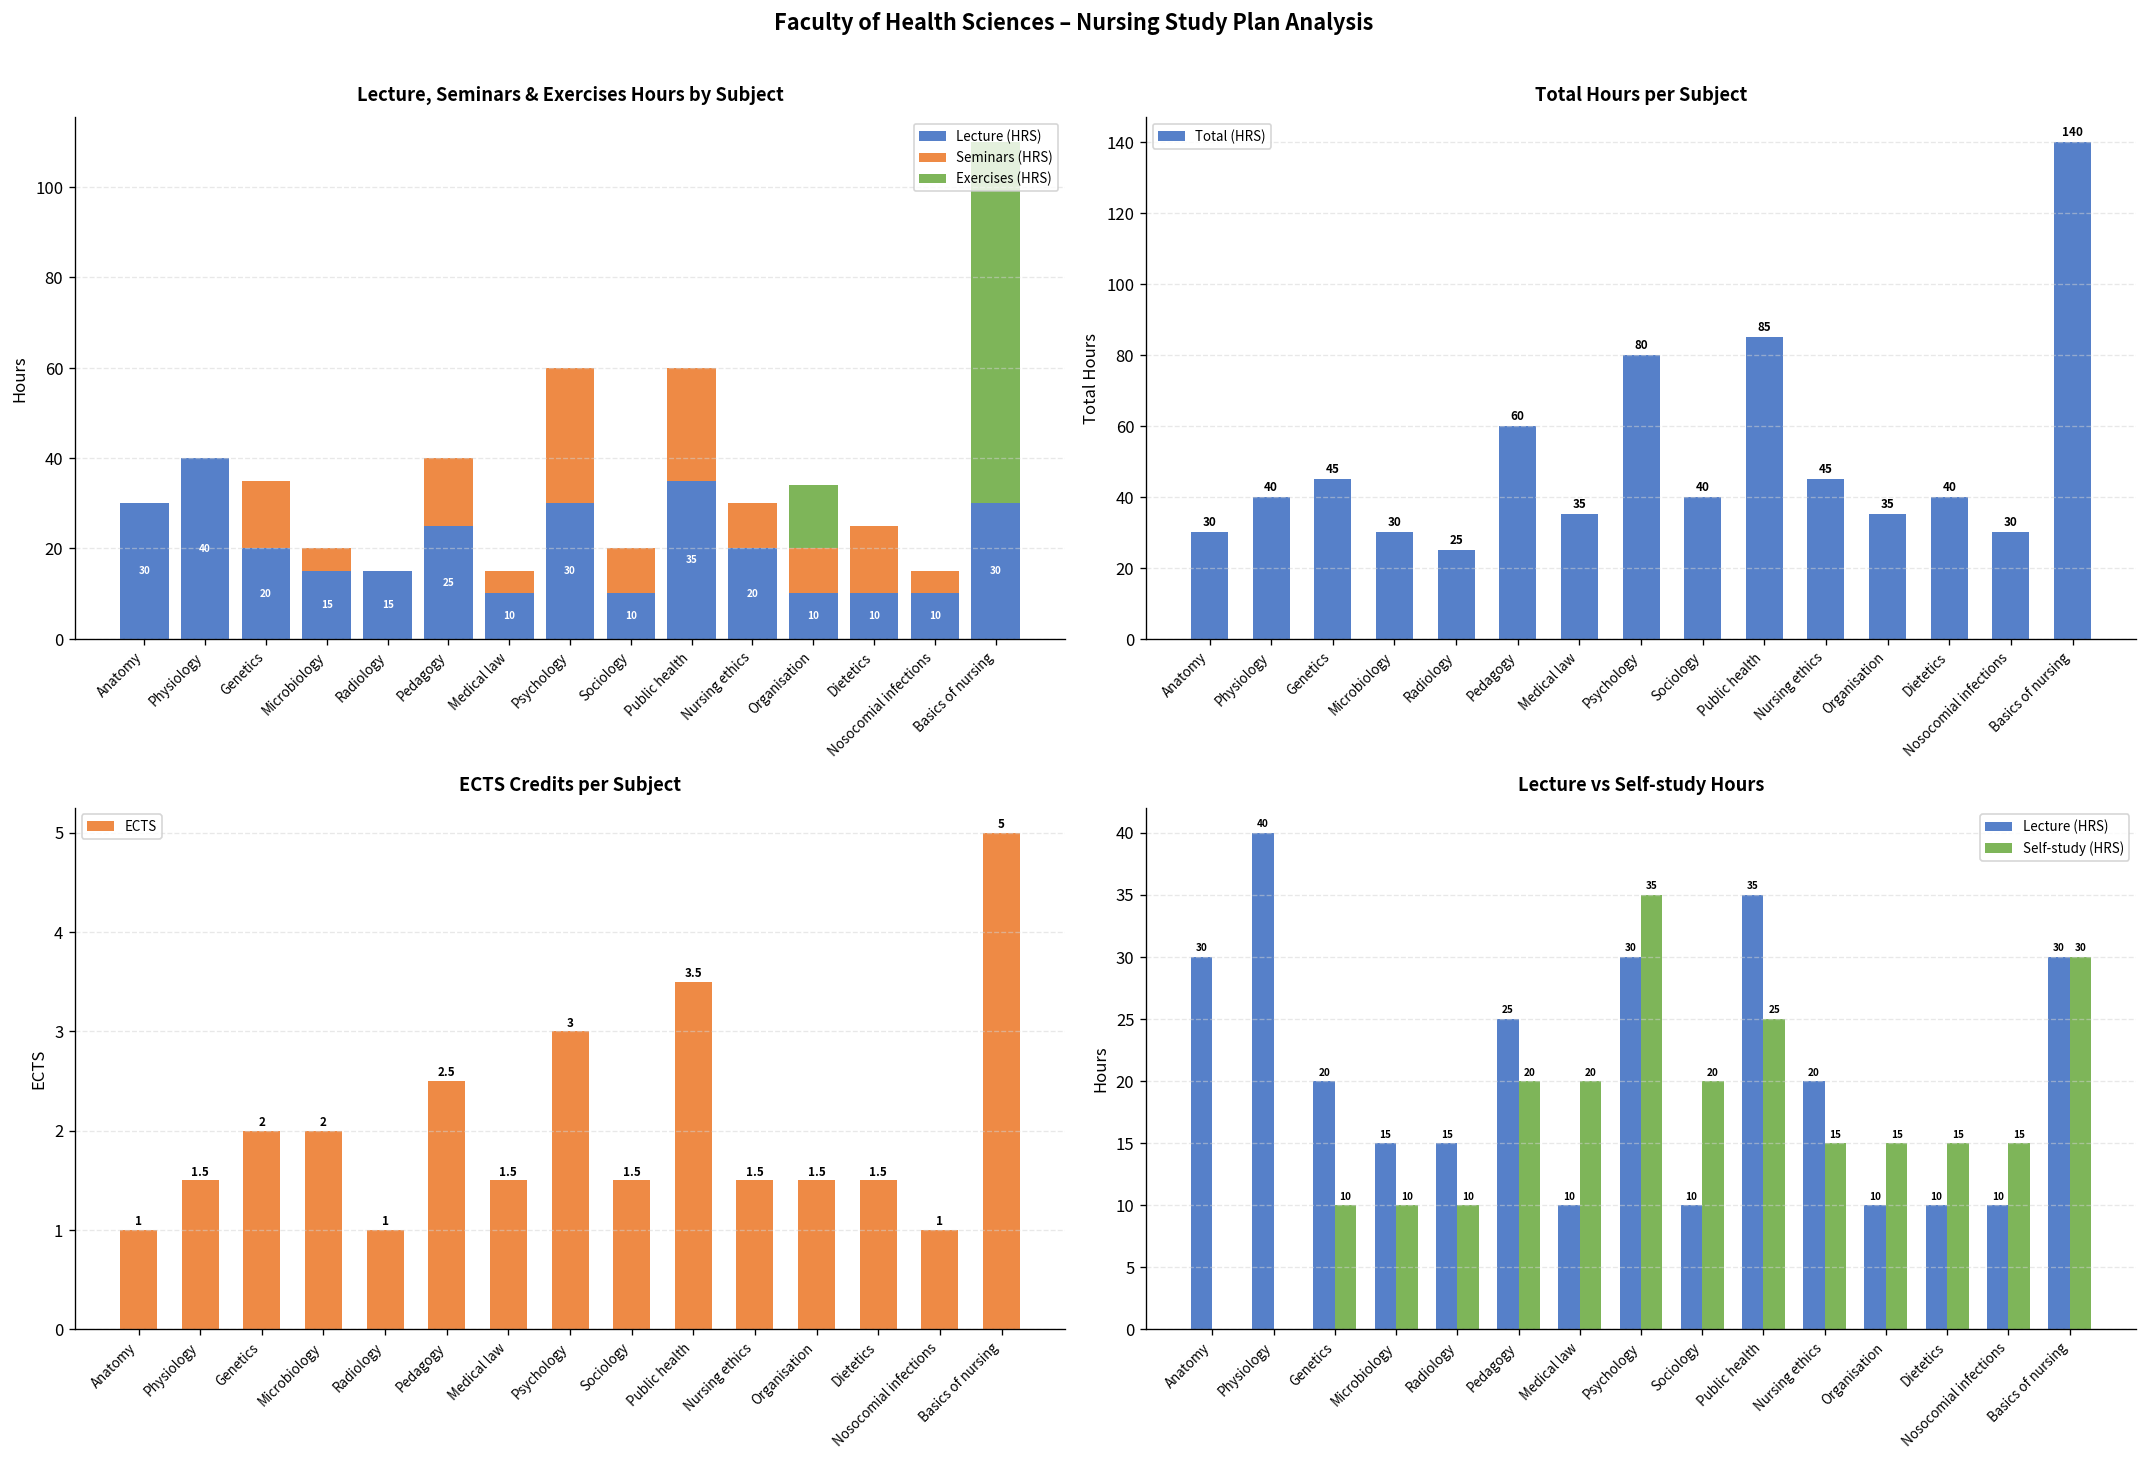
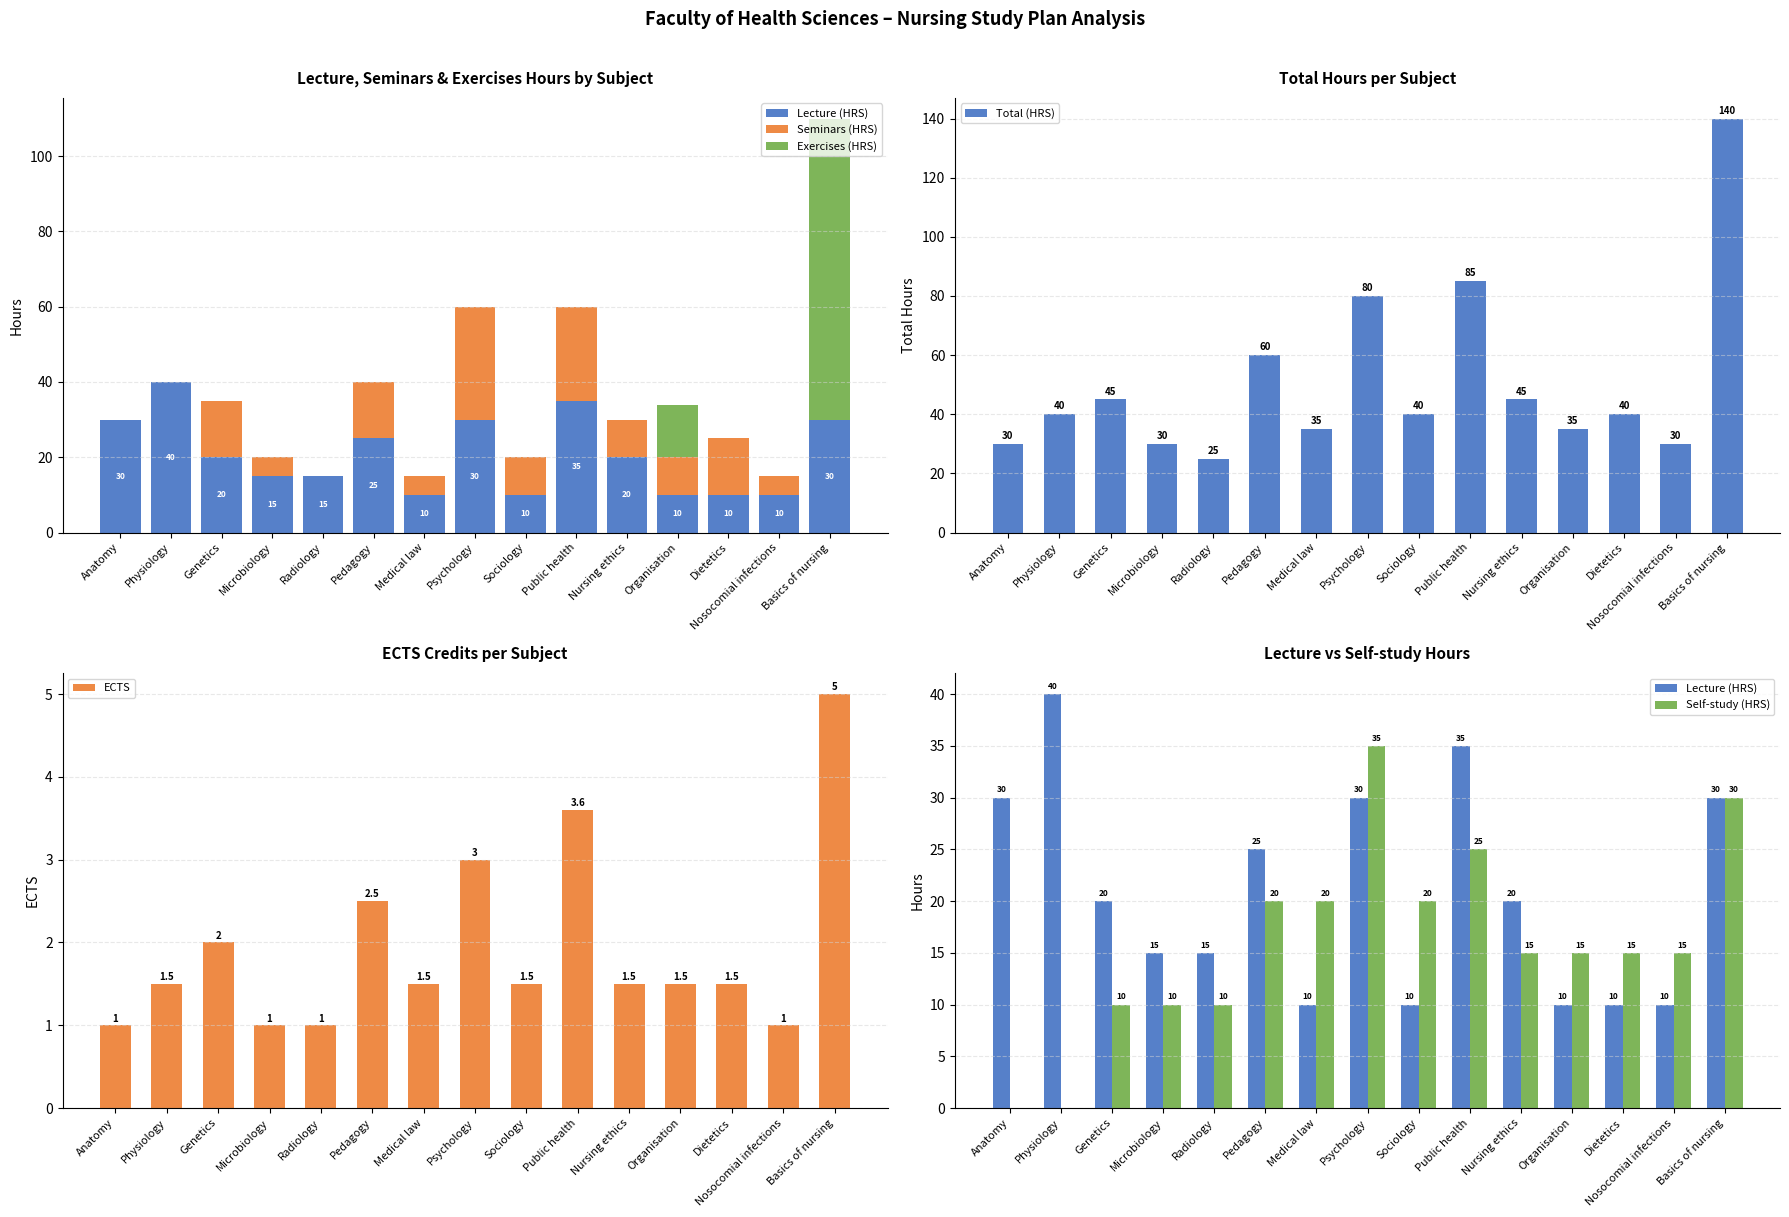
  {
    "Lecture, Seminars & Exercises Hours by Subject": {
      "Lecture (HRS)": {
        "Anatomy": 30,
        "Physiology": 40,
        "Genetics": 20,
        "Microbiology": 15,
        "Radiology": 15,
        "Pedagogy": 25,
        "Medical law": 10,
        "Psychology": 30,
        "Sociology": 10,
        "Public health": 35,
        "Nursing ethics": 20,
        "Organisation": 10,
        "Dietetics": 10,
        "Nosocomial infections": 10,
        "Basics of nursing": 30
      },
      "Exercises (HRS)": {
        "Anatomy": 0,
        "Physiology": 0,
        "Genetics": 0,
        "Microbiology": 0,
        "Radiology": 0,
        "Pedagogy": 0,
        "Medical law": 0,
        "Psychology": 0,
        "Sociology": 0,
        "Public health": 0,
        "Nursing ethics": 0,
        "Organisation": 14,
        "Dietetics": 0,
        "Nosocomial infections": 0
      }
    },
    "Total Hours per Subject": {
      "Anatomy": 30,
      "Physiology": 40,
      "Genetics": 45,
      "Microbiology": 30,
      "Radiology": 25,
      "Pedagogy": 60,
      "Medical law": 35,
      "Psychology": 80,
      "Sociology": 40,
      "Public health": 85,
      "Nursing ethics": 45,
      "Organisation": 35,
      "Dietetics": 40,
      "Nosocomial infections": 30,
      "Basics of nursing": 140
    },
    "ECTS Credits per Subject": {
      "Anatomy": 1,
      "Physiology": 1.5,
      "Genetics": 2,
-     "Microbiology": 2,
+     "Microbiology": 1,
      "Radiology": 1,
      "Pedagogy": 2.5,
      "Medical law": 1.5,
      "Psychology": 3,
      "Sociology": 1.5,
-     "Public health": 3.5,
+     "Public health": 3.6,
      "Nursing ethics": 1.5,
      "Organisation": 1.5,
      "Dietetics": 1.5,
      "Nosocomial infections": 1,
      "Basics of nursing": 5
    },
    "Lecture vs Self-study Hours": {
      "Lecture (HRS)": {
        "Anatomy": 30,
        "Physiology": 40,
        "Genetics": 20,
        "Microbiology": 15,
        "Radiology": 15,
        "Pedagogy": 25,
        "Medical law": 10,
        "Psychology": 30,
        "Sociology": 10,
        "Public health": 35,
        "Nursing ethics": 20,
        "Organisation": 10,
        "Dietetics": 10,
        "Nosocomial infections": 10,
        "Basics of nursing": 30
      },
      "Self-study (HRS)": {
        "Genetics": 10,
        "Microbiology": 10,
        "Radiology": 10,
        "Pedagogy": 20,
        "Medical law": 20,
        "Psychology": 35,
        "Sociology": 20,
        "Public health": 25,
        "Nursing ethics": 15,
        "Organisation": 15,
        "Dietetics": 15,
        "Nosocomial infections": 15,
        "Basics of nursing": 30
      }
    }
  }
